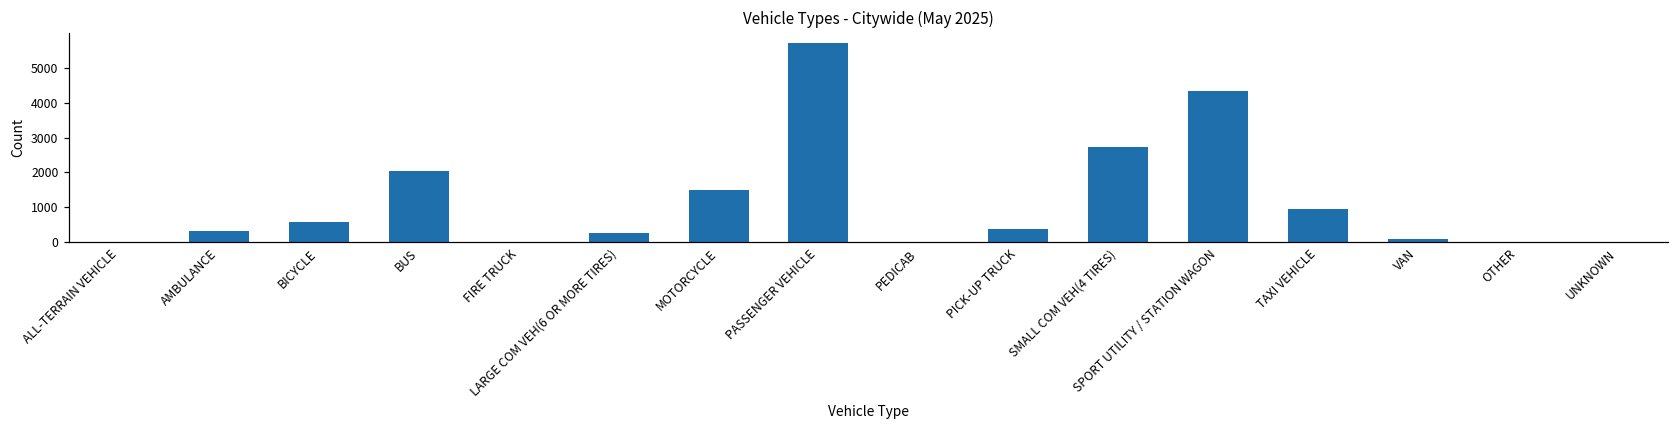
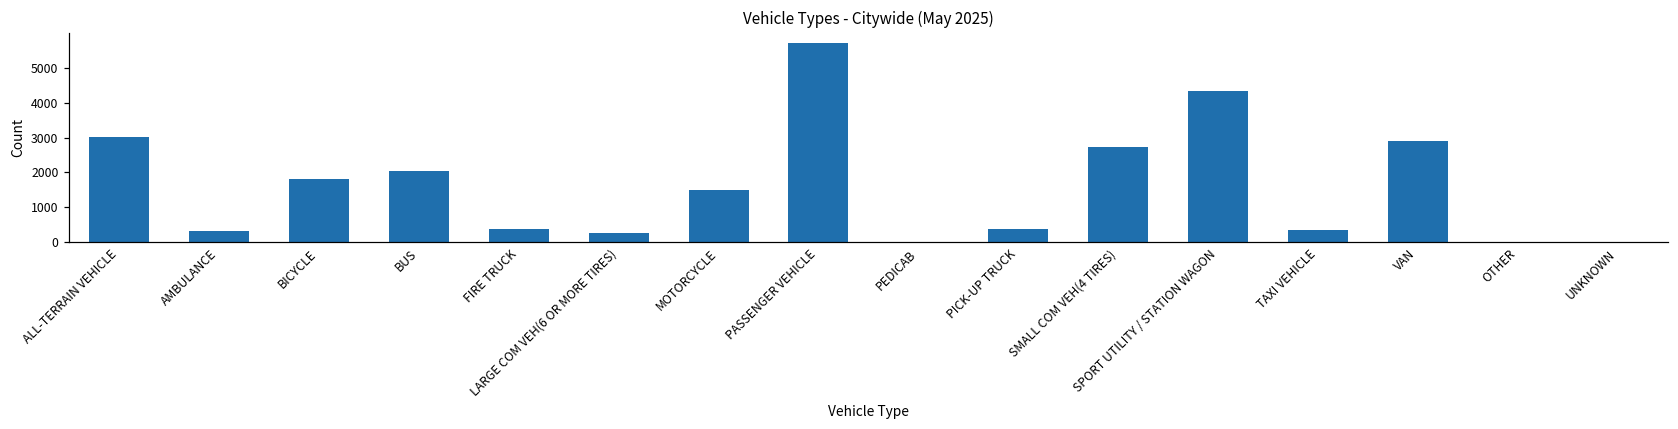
  {
-   "ALL-TERRAIN VEHICLE": 0,
+   "ALL-TERRAIN VEHICLE": 3000,
    "AMBULANCE": 300,
-   "BICYCLE": 600,
+   "BICYCLE": 1800,
    "BUS": 2000,
-   "FIRE TRUCK": 0,
+   "FIRE TRUCK": 400,
    "LARGE COM VEH(6 OR MORE TIRES)": 300,
    "MOTORCYCLE": 1500,
    "PASSENGER VEHICLE": 5700,
    "PICK-UP TRUCK": 400,
    "SMALL COM VEH(4 TIRES)": 2700,
    "SPORT UTILITY / STATION WAGON": 4300,
-   "TAXI VEHICLE": 900,
-   "VAN": 100
+   "TAXI VEHICLE": 400,
+   "VAN": 2900
  }
